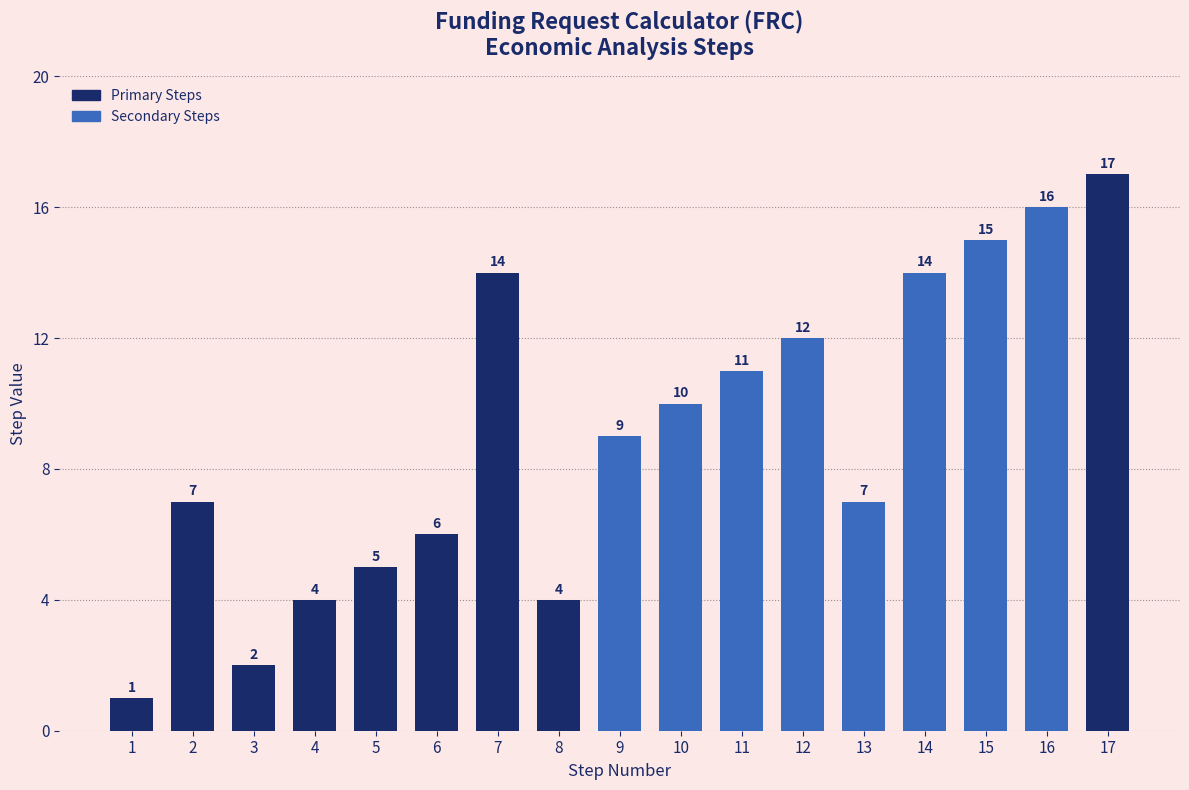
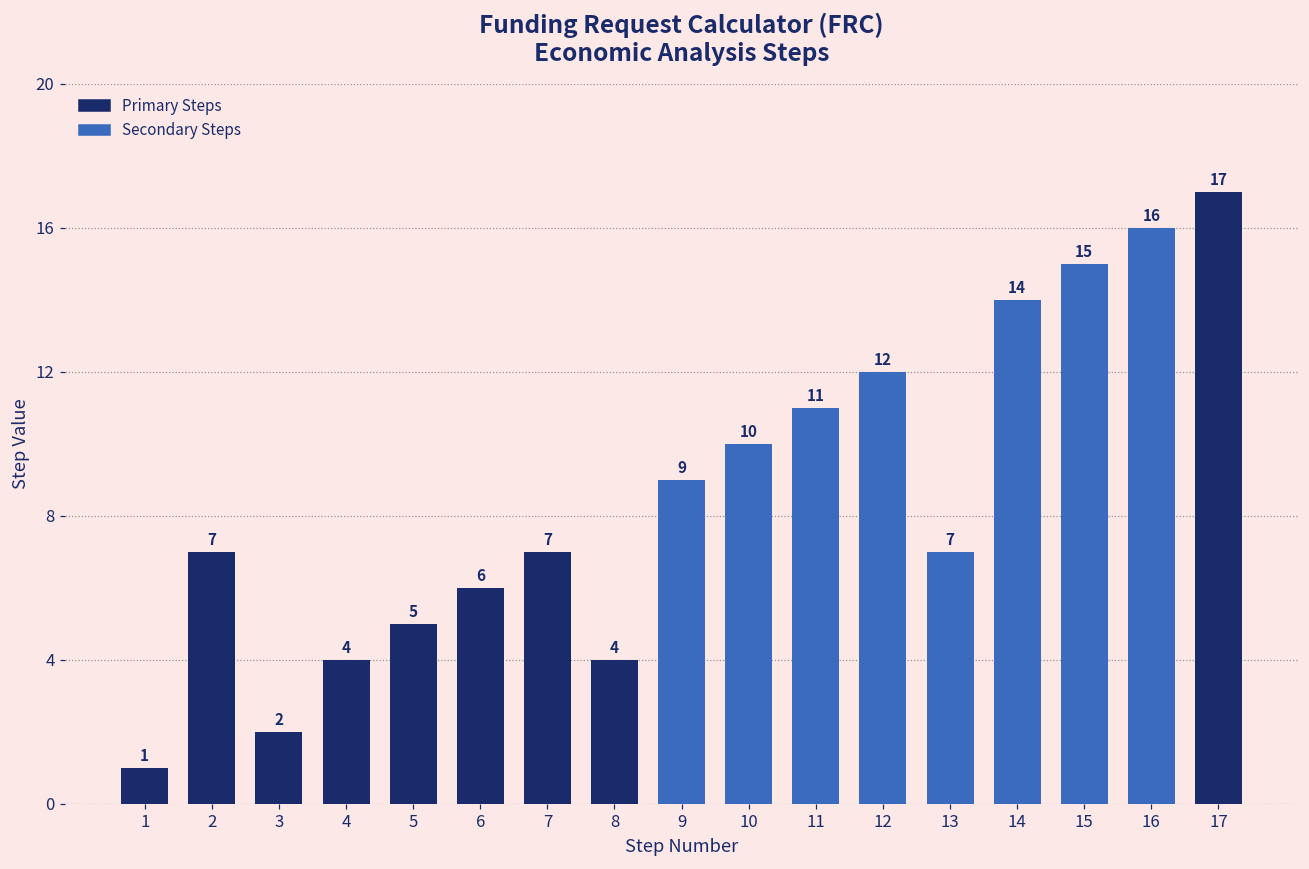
  {
    "1": 1,
    "2": 7,
    "3": 2,
    "4": 4,
    "5": 5,
    "6": 6,
-   "7": 14,
+   "7": 7,
    "8": 4,
    "9": 9,
    "10": 10,
    "11": 11,
    "12": 12,
    "13": 7,
    "14": 14,
    "15": 15,
    "16": 16,
    "17": 17
  }
